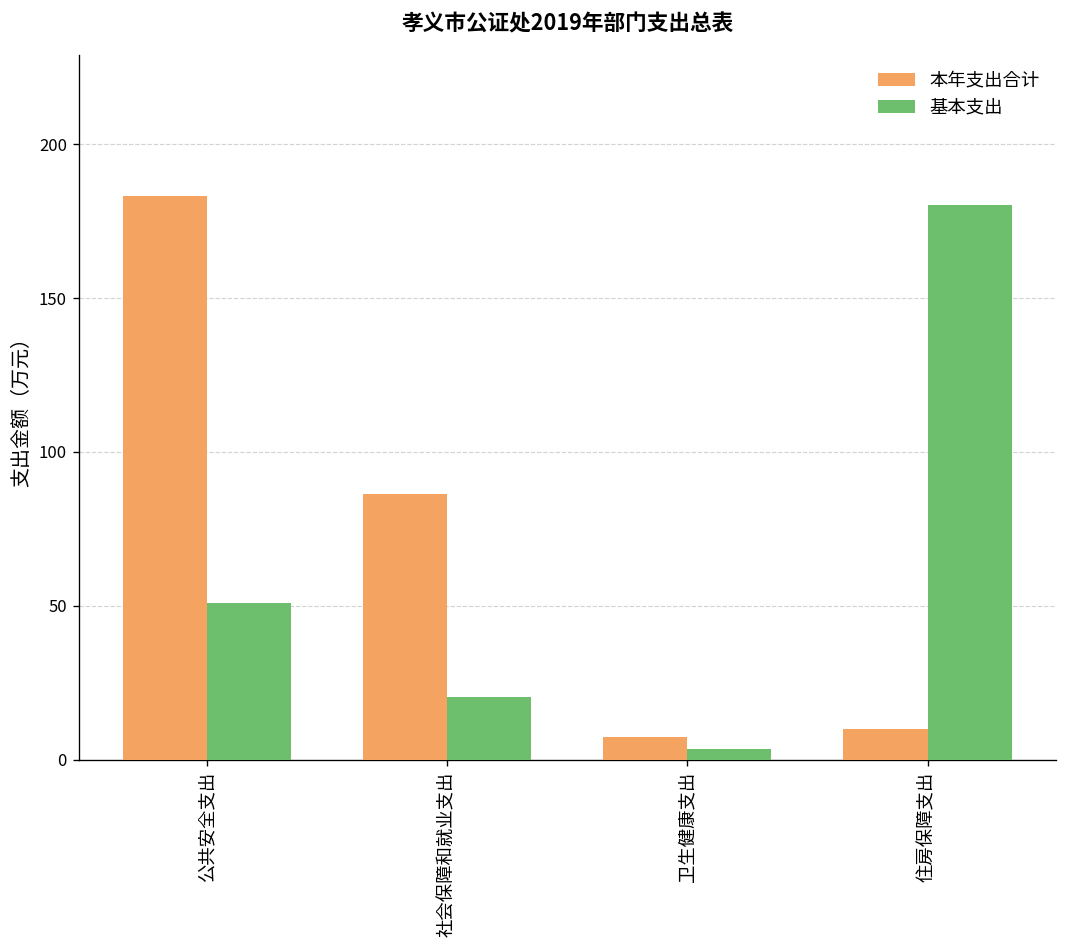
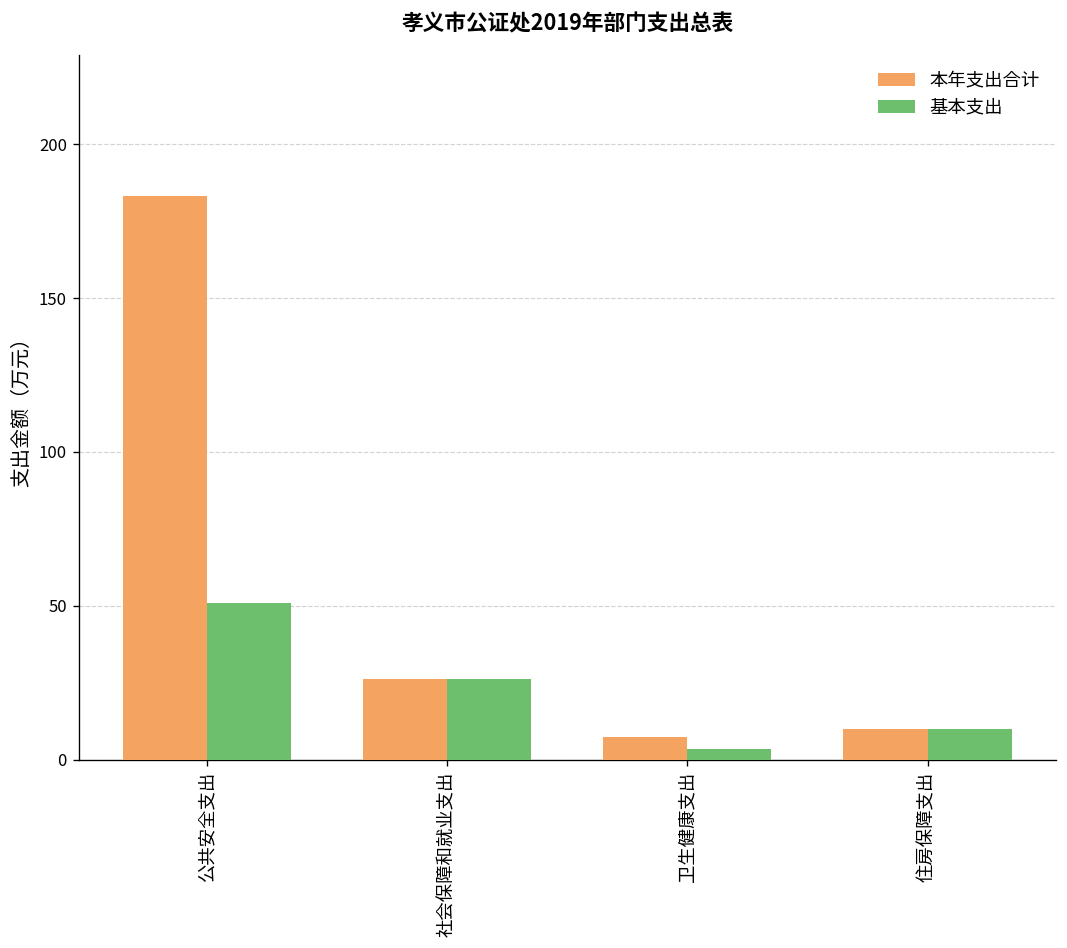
  {
    "本年支出合计": {
      "公共安全支出": 183,
-     "社会保障和就业支出": 86,
+     "社会保障和就业支出": 26,
      "卫生健康支出": 7,
      "住房保障支出": 10
    },
    "基本支出": {
      "公共安全支出": 51,
-     "社会保障和就业支出": 20,
+     "社会保障和就业支出": 26,
      "卫生健康支出": 4,
-     "住房保障支出": 180
+     "住房保障支出": 10
    }
  }
